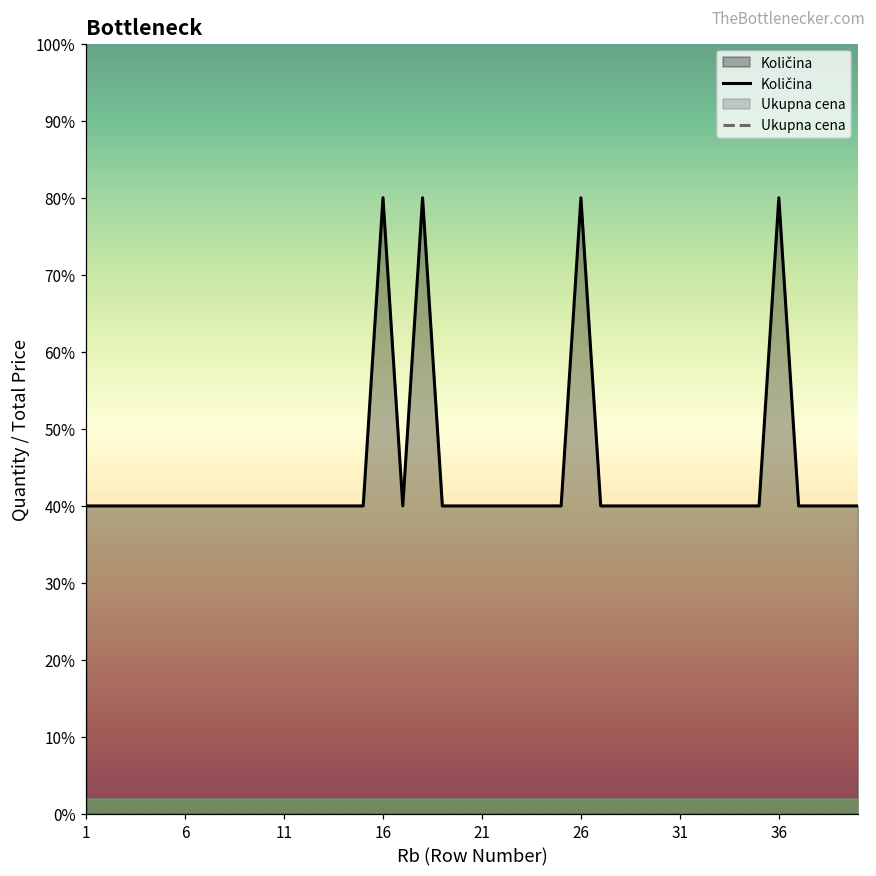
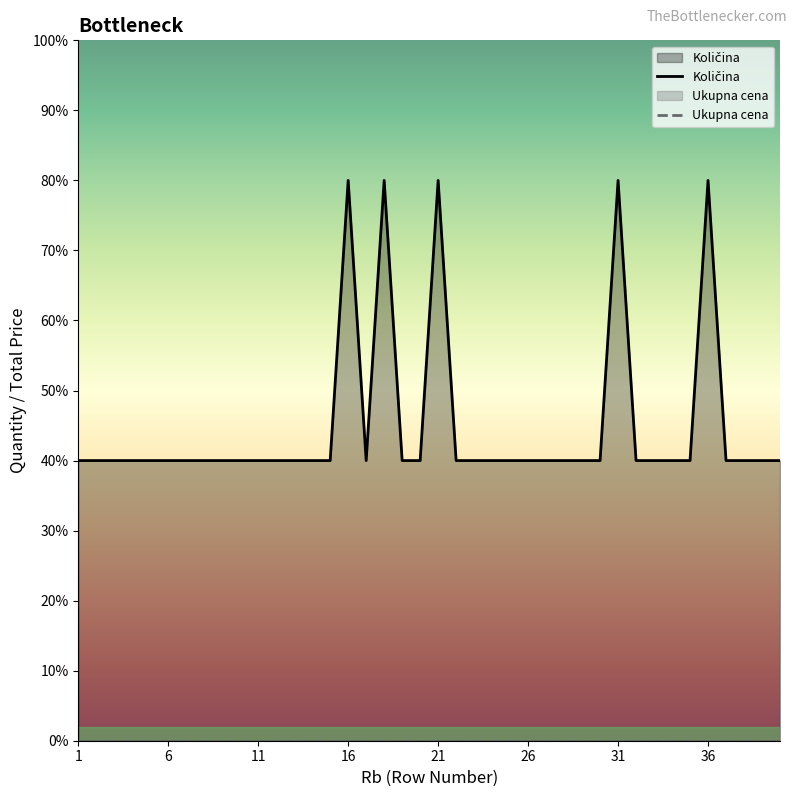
  {
    "Količina": {
      "1": "40%",
      "6": "40%",
      "11": "40%",
      "16": "80%",
-     "21": "40%",
-     "26": "80%",
-     "31": "40%",
+     "21": "80%",
+     "26": "40%",
+     "31": "80%",
      "36": "80%"
    }
  }
